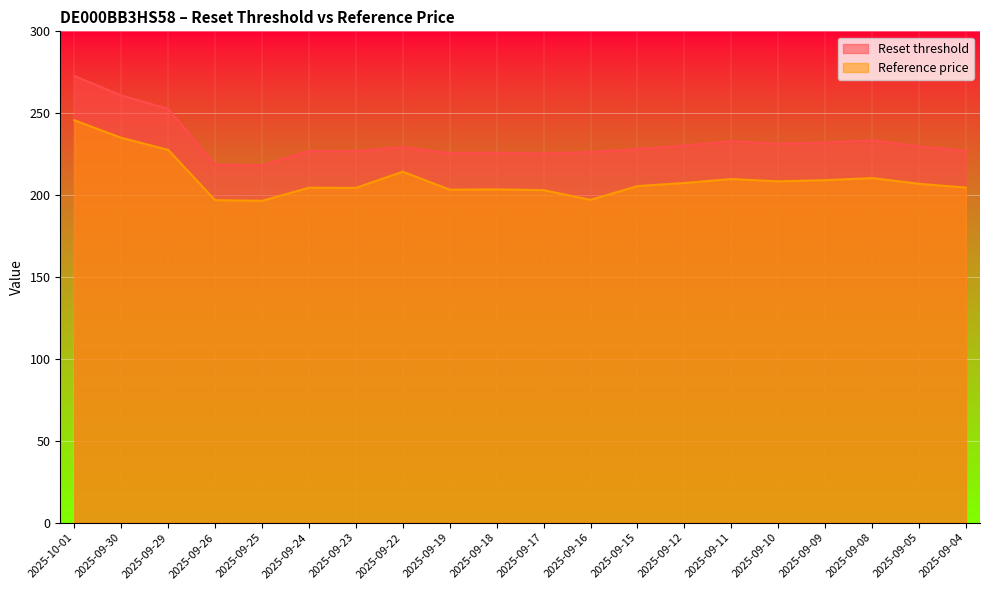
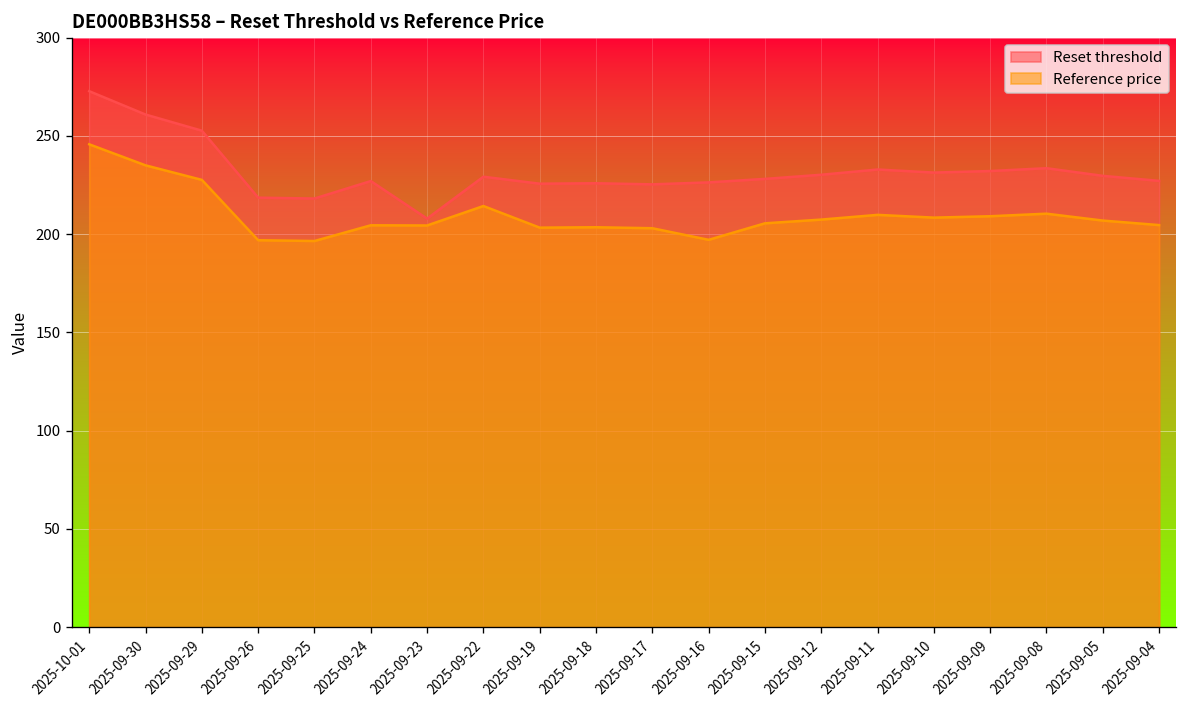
  {
    "Reset threshold": {
      "2025-10-01": 273,
      "2025-09-30": 261,
      "2025-09-29": 253,
      "2025-09-26": 219,
      "2025-09-25": 218,
      "2025-09-24": 227,
-     "2025-09-23": 227,
+     "2025-09-23": 208,
      "2025-09-22": 229,
      "2025-09-19": 226,
      "2025-09-18": 226,
      "2025-09-17": 225,
      "2025-09-16": 226,
      "2025-09-15": 228,
      "2025-09-12": 230,
      "2025-09-11": 233,
      "2025-09-10": 231,
      "2025-09-09": 232,
      "2025-09-08": 234,
      "2025-09-05": 230,
      "2025-09-04": 227
    },
    "Reference price": {
      "2025-10-01": 246,
      "2025-09-30": 235,
      "2025-09-29": 228,
      "2025-09-26": 197,
      "2025-09-25": 197,
      "2025-09-24": 205,
      "2025-09-23": 204,
      "2025-09-22": 214,
      "2025-09-19": 203,
      "2025-09-18": 204,
      "2025-09-17": 203,
      "2025-09-16": 197,
      "2025-09-15": 206,
      "2025-09-12": 207,
      "2025-09-11": 210,
      "2025-09-10": 208,
      "2025-09-09": 209,
      "2025-09-08": 210,
      "2025-09-05": 207,
      "2025-09-04": 205
    }
  }
